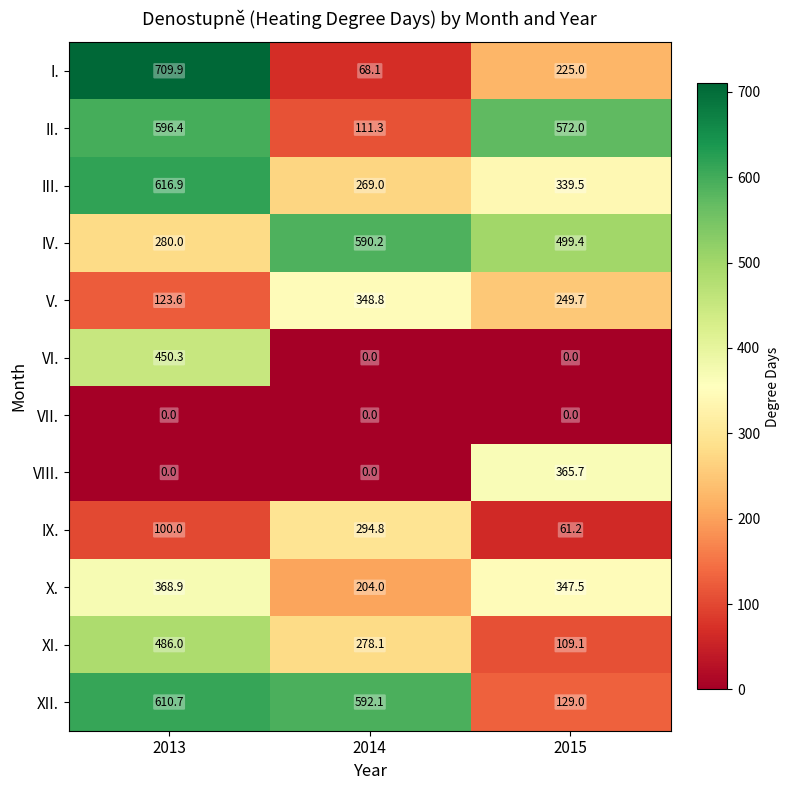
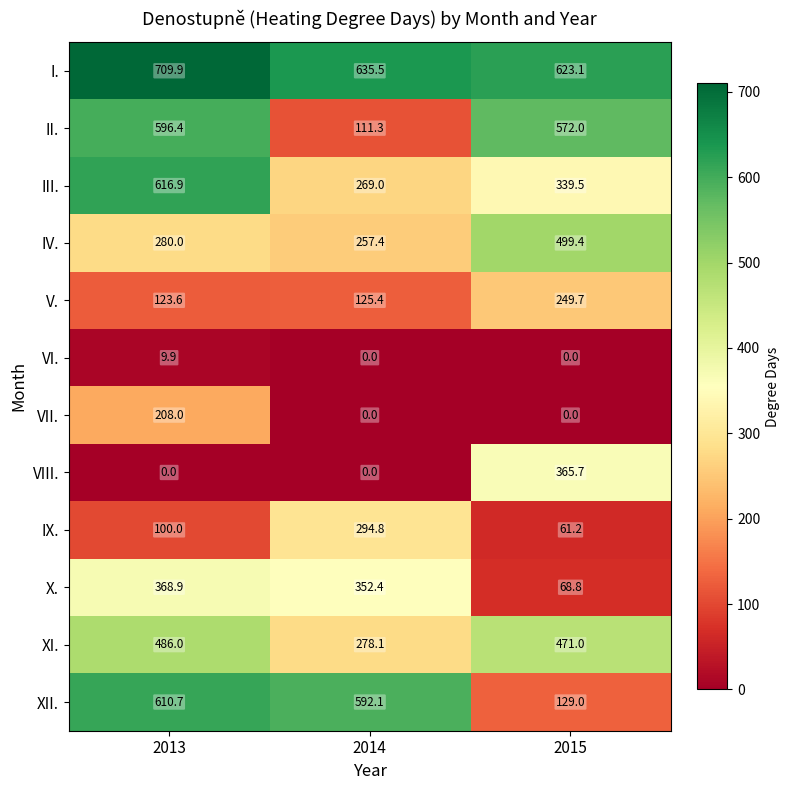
  {
    "I.": {
-     "2014": 68.1,
-     "2015": 225.0
+     "2014": 635.5,
+     "2015": 623.1
    },
    "IV.": {
-     "2014": 590.2
+     "2014": 257.4
    },
    "V.": {
-     "2014": 348.8
+     "2014": 125.4
    },
    "VI.": {
-     "2013": 450.3
+     "2013": 9.9
    },
    "VII.": {
-     "2013": 0.0
+     "2013": 208.0
    },
    "X.": {
-     "2014": 204.0,
-     "2015": 347.5
+     "2014": 352.4,
+     "2015": 68.8
    },
    "XI.": {
-     "2015": 109.1
+     "2015": 471.0
    }
  }
